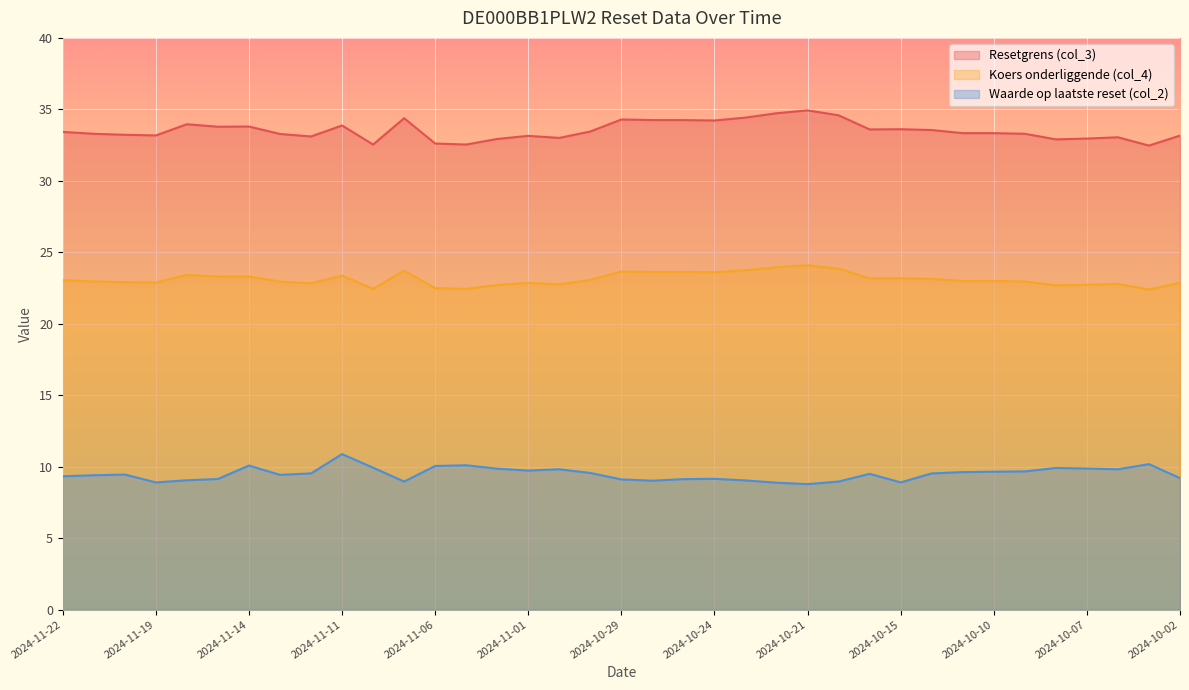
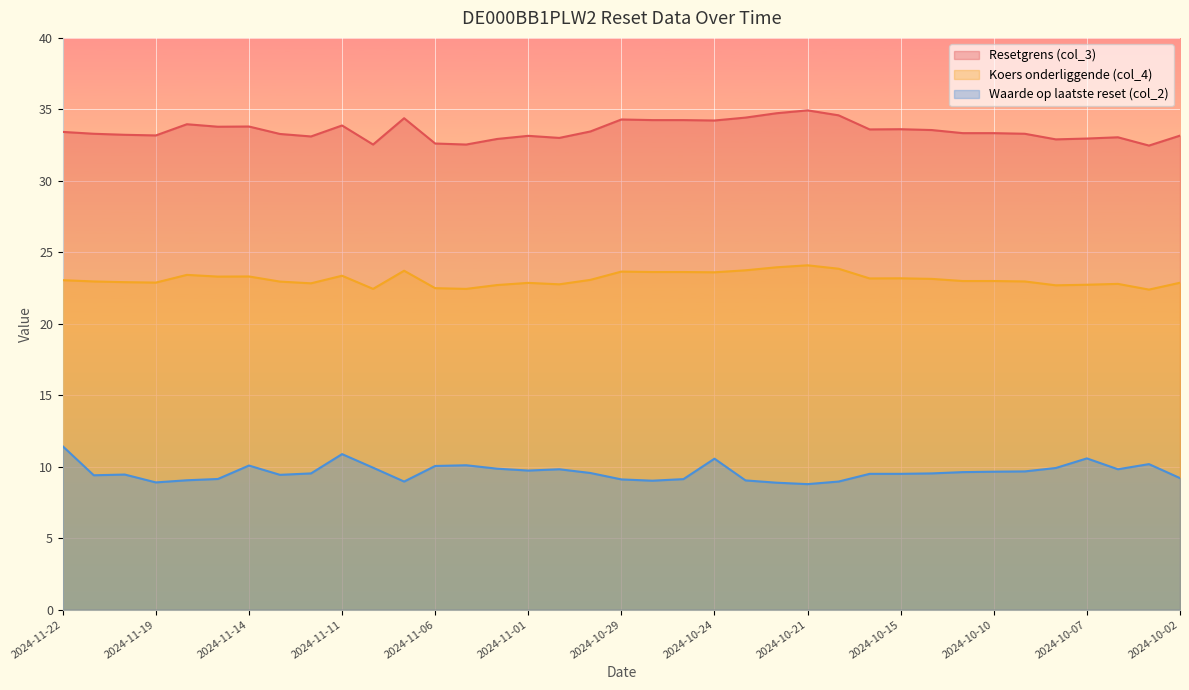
  {
    "Waarde op laatste reset (col_2)": {
-     "2024-11-22": 9.3,
+     "2024-11-22": 11.4,
      "2024-11-19": 8.9,
      "2024-11-14": 10.1,
      "2024-11-11": 10.9,
      "2024-11-06": 10.1,
      "2024-11-01": 9.7,
      "2024-10-29": 9.1,
-     "2024-10-24": 9.2,
+     "2024-10-24": 10.6,
      "2024-10-21": 8.8,
-     "2024-10-15": 8.9,
+     "2024-10-15": 9.5,
      "2024-10-10": 9.7,
-     "2024-10-07": 9.9,
+     "2024-10-07": 10.6,
      "2024-10-02": 9.2
    }
  }
